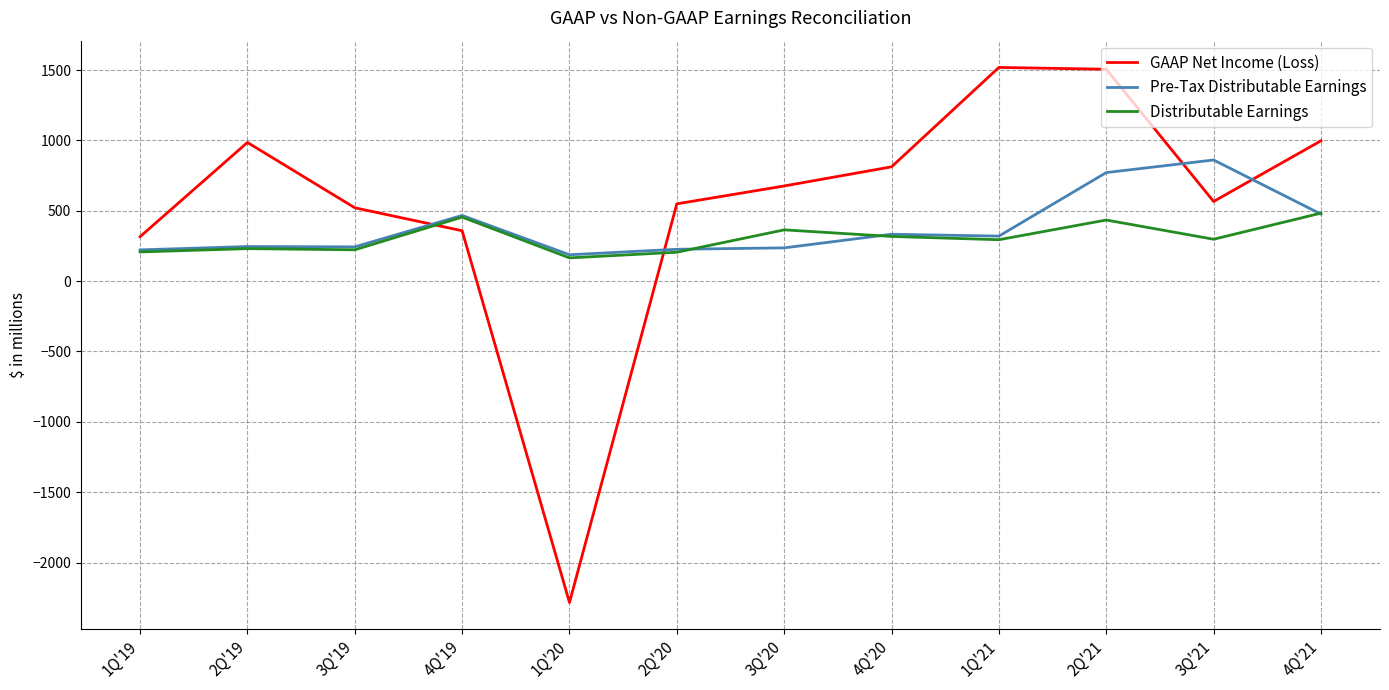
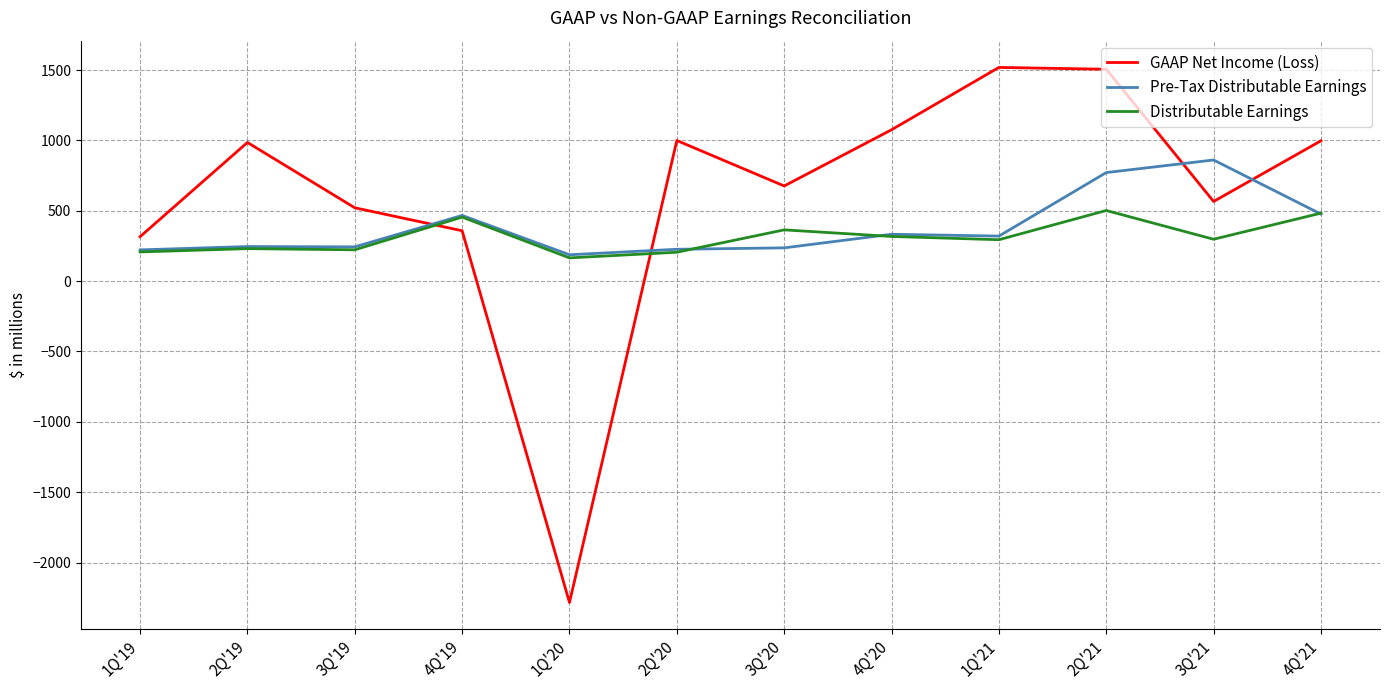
  {
    "GAAP Net Income (Loss)": {
      "1Q'19": 320,
      "2Q'19": 990,
      "3Q'19": 520,
      "4Q'19": 360,
      "1Q'20": -2280,
-     "2Q'20": 550,
+     "2Q'20": 1000,
      "3Q'20": 680,
-     "4Q'20": 810,
+     "4Q'20": 1080,
      "1Q'21": 1520,
      "3Q'21": 570,
      "4Q'21": 1000
    },
    "Pre-Tax Distributable Earnings": {
      "3Q'19": 240,
      "1Q'20": 190,
      "2Q'20": 230,
      "3Q'20": 240,
      "1Q'21": 320,
      "2Q'21": 770,
      "3Q'21": 860
    },
    "Distributable Earnings": {
      "3Q'19": 220,
      "1Q'20": 170,
      "2Q'20": 210,
      "3Q'20": 360,
      "1Q'21": 290,
-     "2Q'21": 430,
+     "2Q'21": 500,
      "3Q'21": 300
    }
  }
